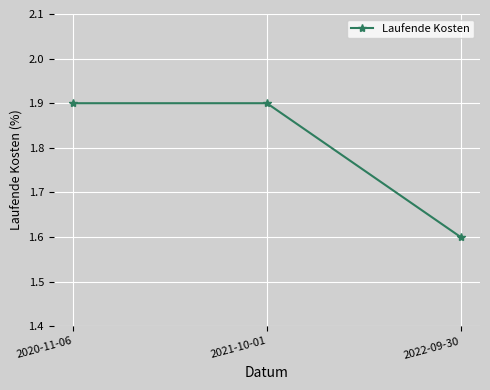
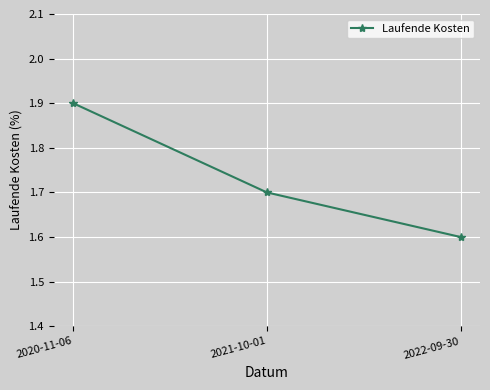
  {
    "2020-11-06": 1.9,
-   "2021-10-01": 1.9,
+   "2021-10-01": 1.7,
    "2022-09-30": 1.6
  }
